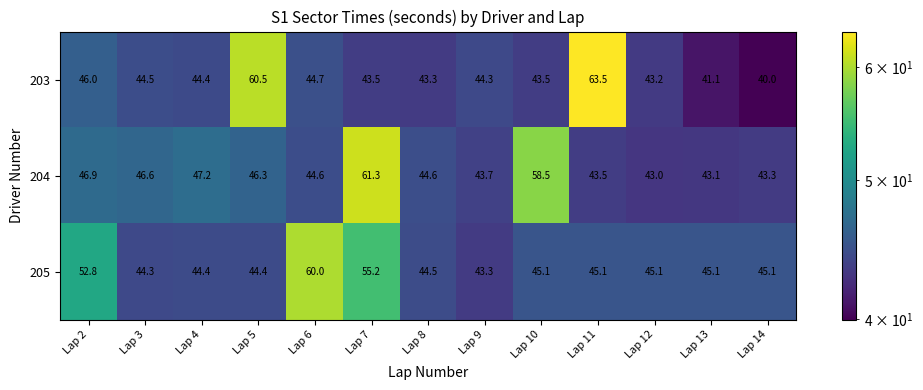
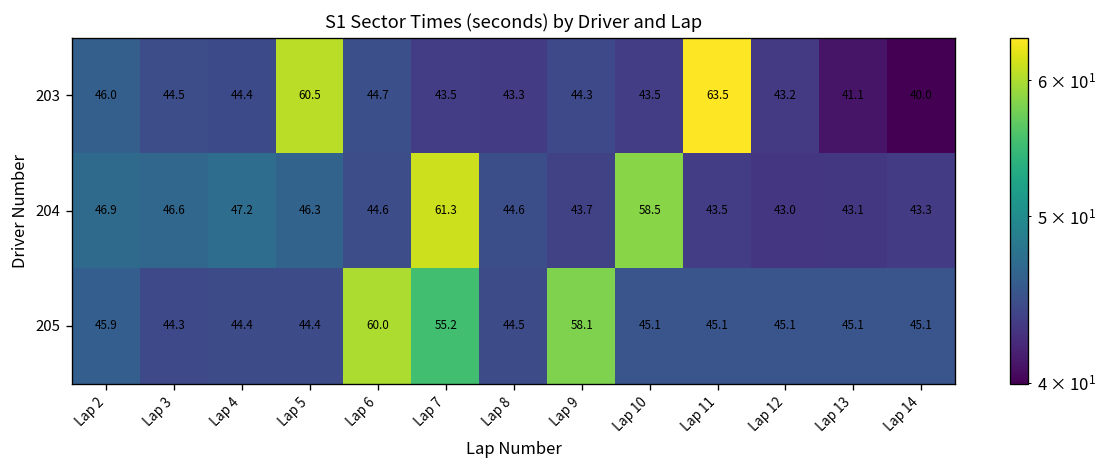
  {
    "203": {
      "Lap 2": 46.0,
      "Lap 3": 44.5,
      "Lap 4": 44.4,
      "Lap 5": 60.5,
      "Lap 6": 44.7,
      "Lap 7": 43.5,
      "Lap 8": 43.3,
      "Lap 9": 44.3,
      "Lap 10": 43.5,
      "Lap 11": 63.5,
      "Lap 12": 43.2,
      "Lap 13": 41.1,
      "Lap 14": 40.0
    },
    "204": {
      "Lap 2": 46.9,
      "Lap 3": 46.6,
      "Lap 4": 47.2,
      "Lap 5": 46.3,
      "Lap 6": 44.6,
      "Lap 7": 61.3,
      "Lap 8": 44.6,
      "Lap 9": 43.7,
      "Lap 10": 58.5,
      "Lap 11": 43.5,
      "Lap 12": 43.0,
      "Lap 13": 43.1,
      "Lap 14": 43.3
    },
    "205": {
-     "Lap 2": 52.8,
+     "Lap 2": 45.9,
      "Lap 3": 44.3,
      "Lap 4": 44.4,
      "Lap 5": 44.4,
      "Lap 6": 60.0,
      "Lap 7": 55.2,
      "Lap 8": 44.5,
-     "Lap 9": 43.3,
+     "Lap 9": 58.1,
      "Lap 10": 45.1,
      "Lap 11": 45.1,
      "Lap 12": 45.1,
      "Lap 13": 45.1,
      "Lap 14": 45.1
    }
  }
